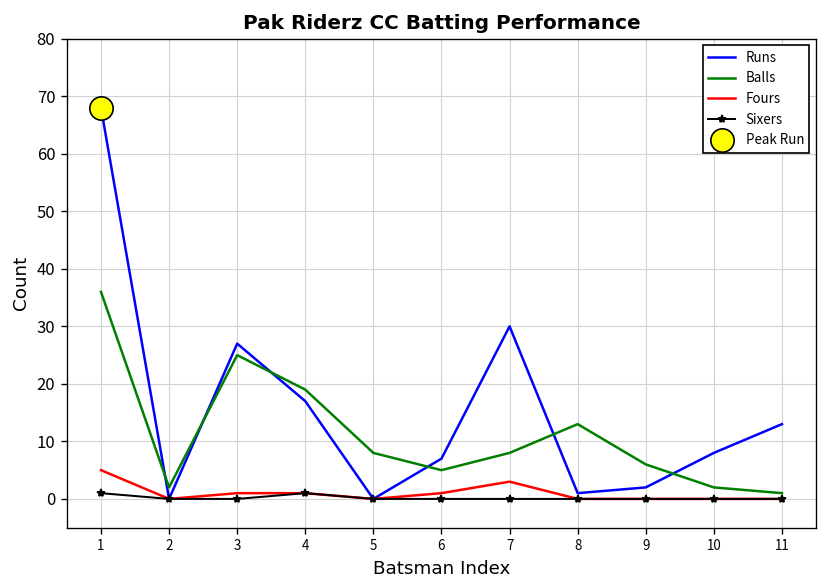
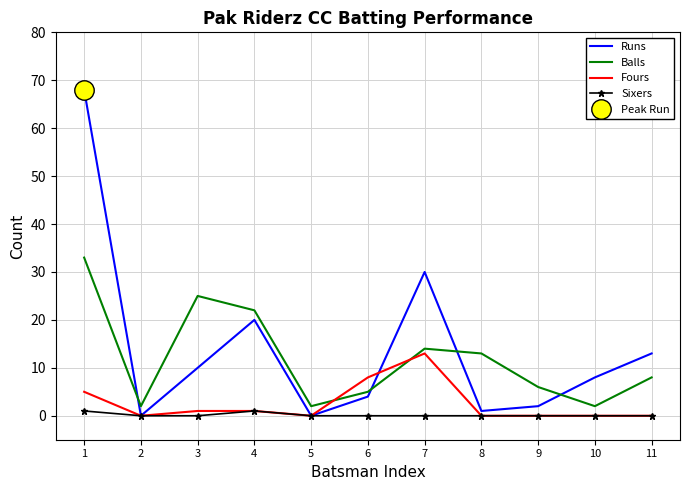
  {
    "Runs": {
-     "3": 27,
-     "4": 17,
-     "6": 7,
+     "3": 10,
+     "4": 20,
+     "6": 4,
      "7": 30,
      "8": 1,
      "9": 2,
      "10": 8,
      "11": 13
    },
    "Balls": {
-     "1": 36,
+     "1": 33,
      "2": 2,
      "3": 25,
-     "4": 19,
-     "5": 8,
+     "4": 22,
+     "5": 2,
      "6": 5,
-     "7": 8,
+     "7": 14,
      "8": 13,
      "9": 6,
      "10": 2,
-     "11": 1
+     "11": 8
    },
    "Fours": {
      "1": 5,
      "3": 1,
-     "6": 1,
-     "7": 3
+     "6": 8,
+     "7": 13
    },
    "Sixers": {
      "1": 1,
      "3": 0,
      "6": 0,
      "7": 0
    }
  }
